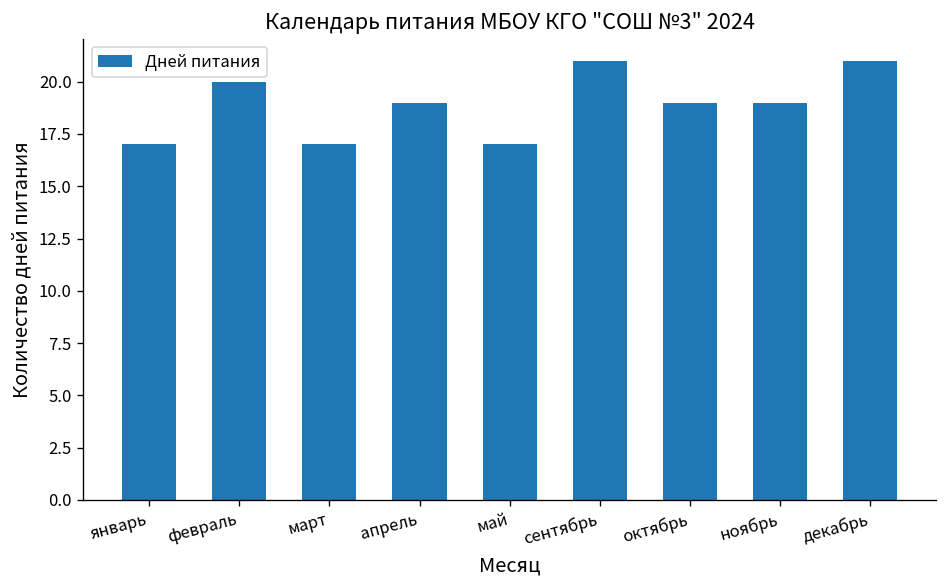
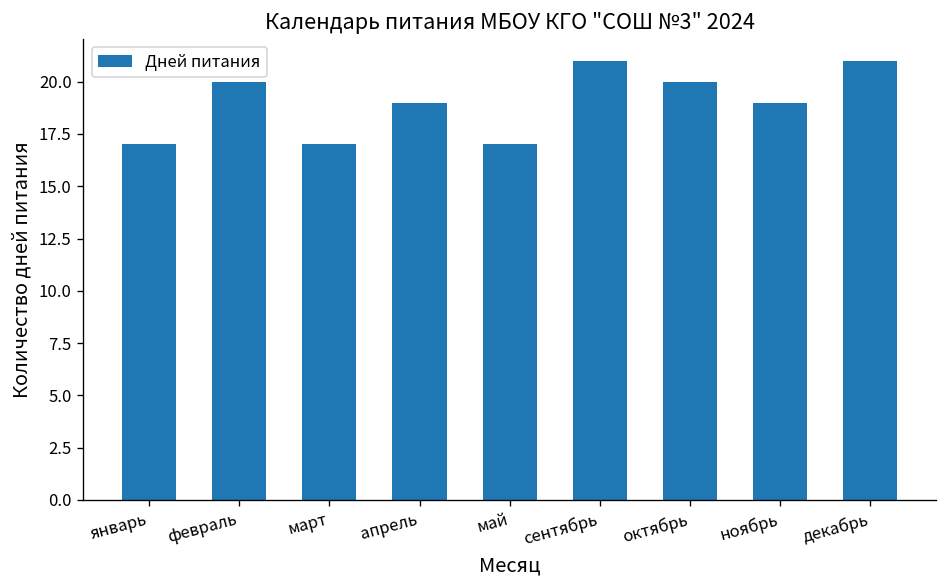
  {
    "январь": 17,
    "февраль": 20,
    "март": 17,
    "апрель": 19,
    "май": 17,
    "сентябрь": 21,
-   "октябрь": 19,
+   "октябрь": 20,
    "ноябрь": 19,
    "декабрь": 21
  }
